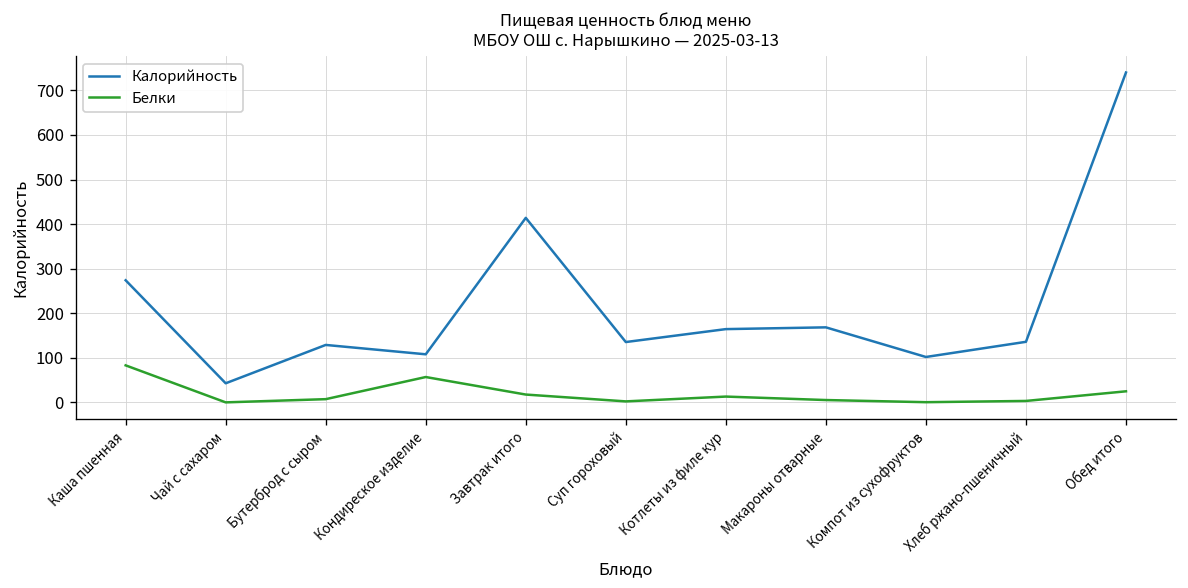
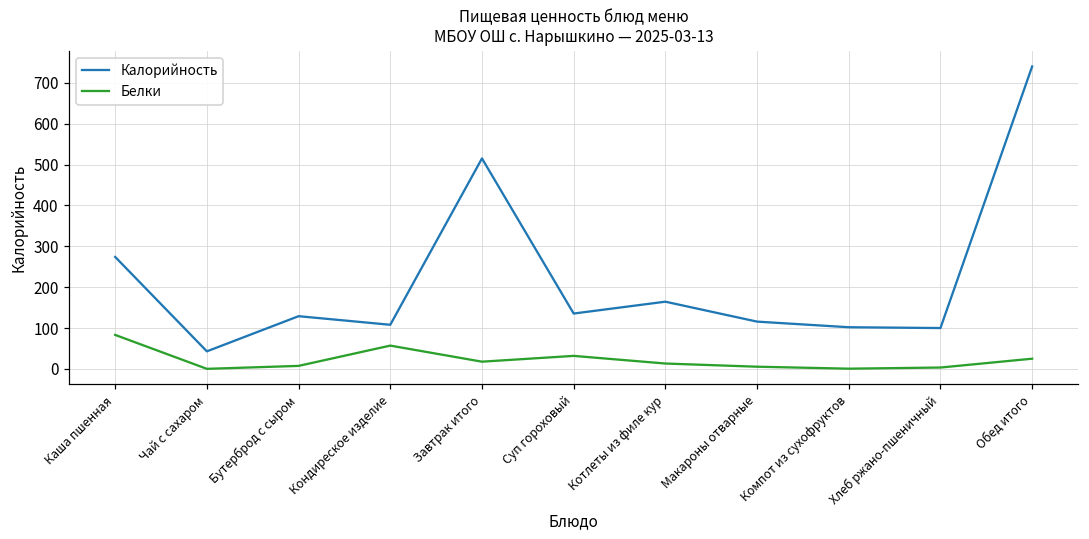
  {
    "Калорийность": {
      "Каша пшенная": 270,
      "Чай с сахаром": 40,
      "Бутерброд с сыром": 130,
      "Кондиреское изделие": 110,
-     "Завтрак итого": 410,
+     "Завтрак итого": 520,
      "Суп гороховый": 140,
      "Котлеты из филе кур": 160,
-     "Макароны отварные": 170,
+     "Макароны отварные": 120,
      "Компот из сухофруктов": 100,
-     "Хлеб ржано-пшеничный": 140,
+     "Хлеб ржано-пшеничный": 100,
      "Обед итого": 740
    },
    "Белки": {
      "Каша пшенная": 80,
      "Чай с сахаром": 0,
      "Бутерброд с сыром": 10,
      "Кондиреское изделие": 60,
      "Завтрак итого": 20,
-     "Суп гороховый": 0,
+     "Суп гороховый": 30,
      "Котлеты из филе кур": 10,
      "Макароны отварные": 10,
      "Компот из сухофруктов": 0,
      "Хлеб ржано-пшеничный": 0,
      "Обед итого": 30
    }
  }
